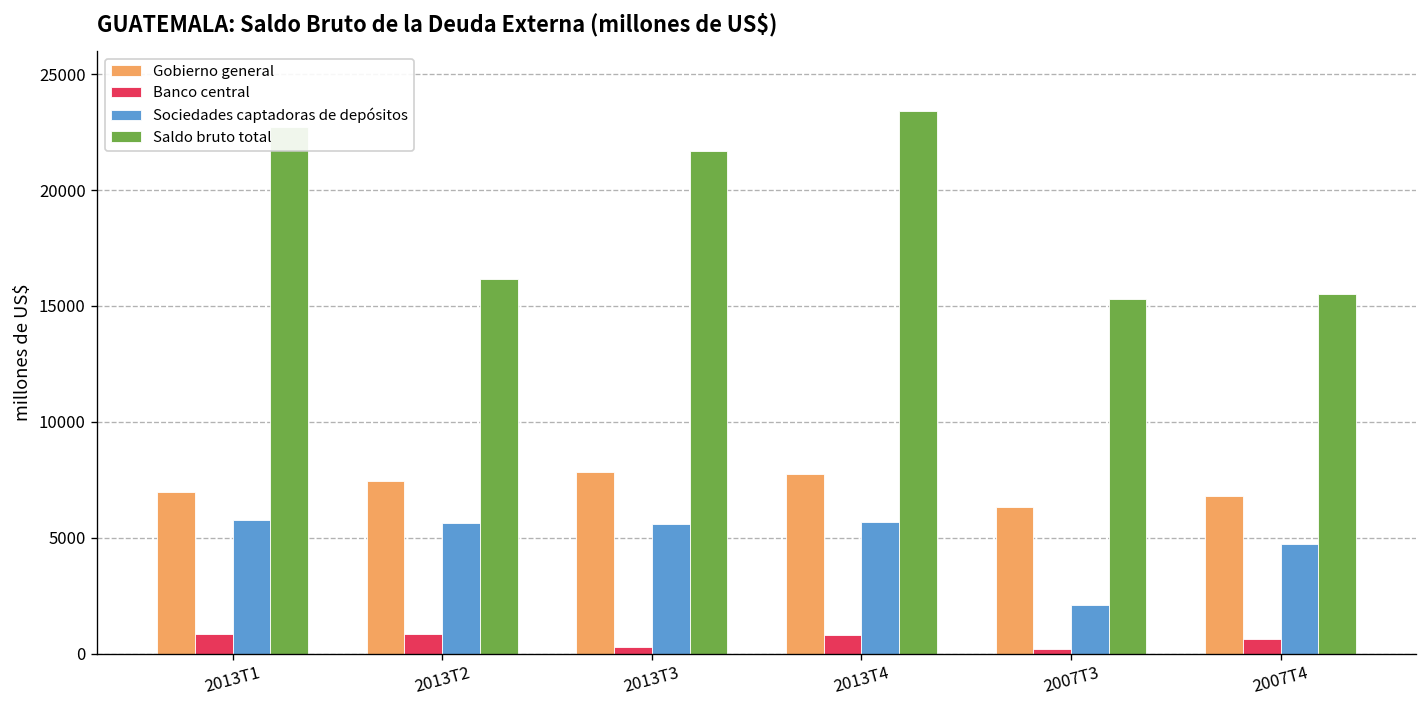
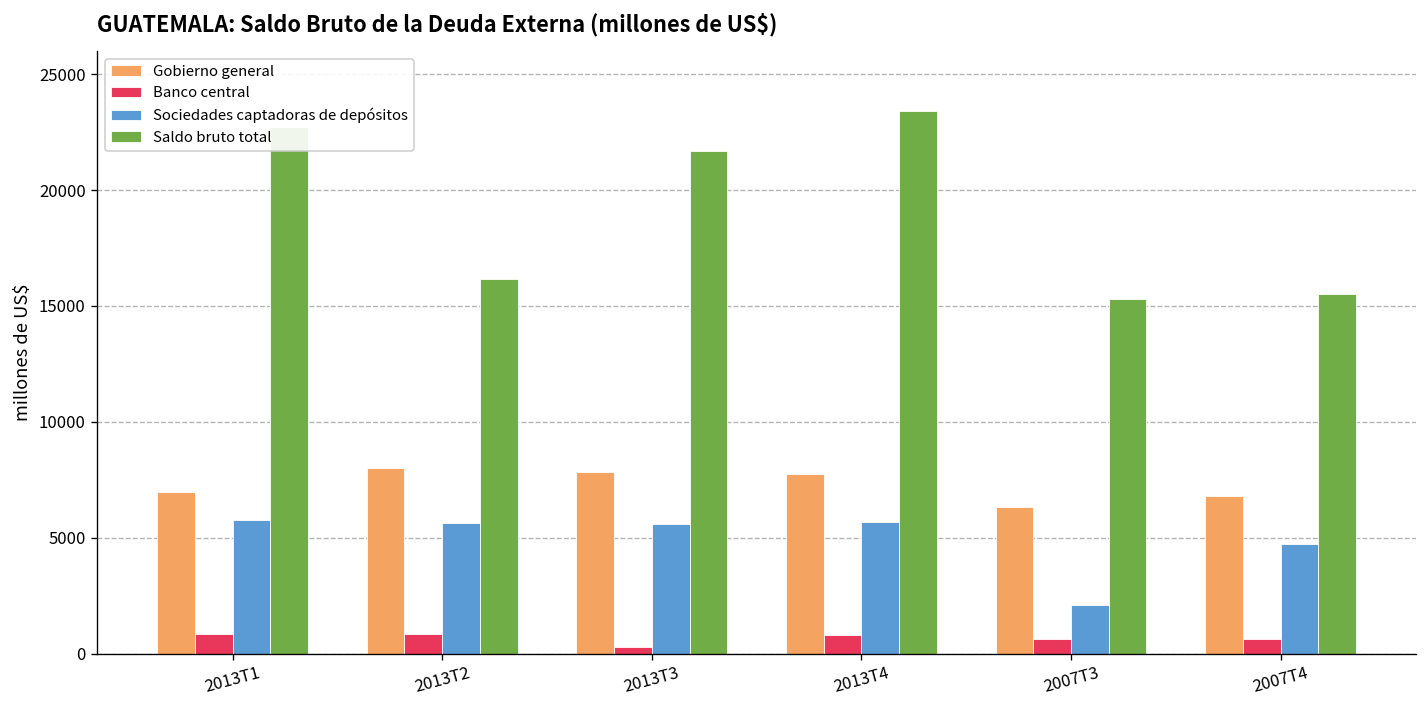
  {
    "Gobierno general": {
      "2013T1": 7000,
-     "2013T2": 7400,
+     "2013T2": 8000,
      "2013T3": 7800,
      "2013T4": 7700,
      "2007T3": 6300,
      "2007T4": 6800
    },
    "Banco central": {
      "2013T1": 800,
      "2013T2": 800,
      "2013T3": 300,
      "2013T4": 800,
-     "2007T3": 200,
+     "2007T3": 600,
      "2007T4": 600
    },
    "Sociedades captadoras de depósitos": {
      "2013T1": 5800,
      "2013T2": 5700,
      "2013T3": 5600,
      "2013T4": 5700,
      "2007T3": 2100,
      "2007T4": 4700
    },
    "Saldo bruto total": {
      "2013T2": 16100,
      "2013T3": 21700,
      "2013T4": 23400,
      "2007T3": 15300,
      "2007T4": 15500
    }
  }
